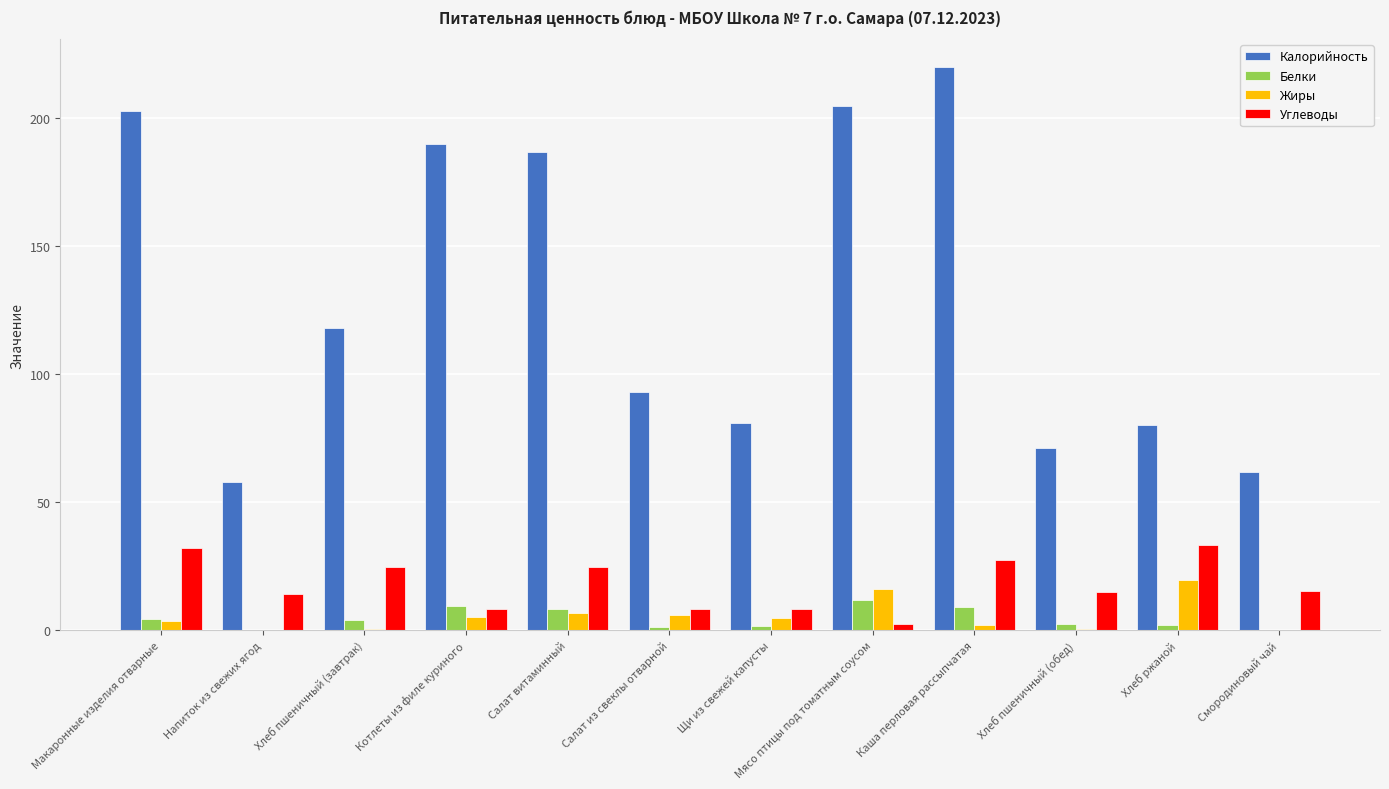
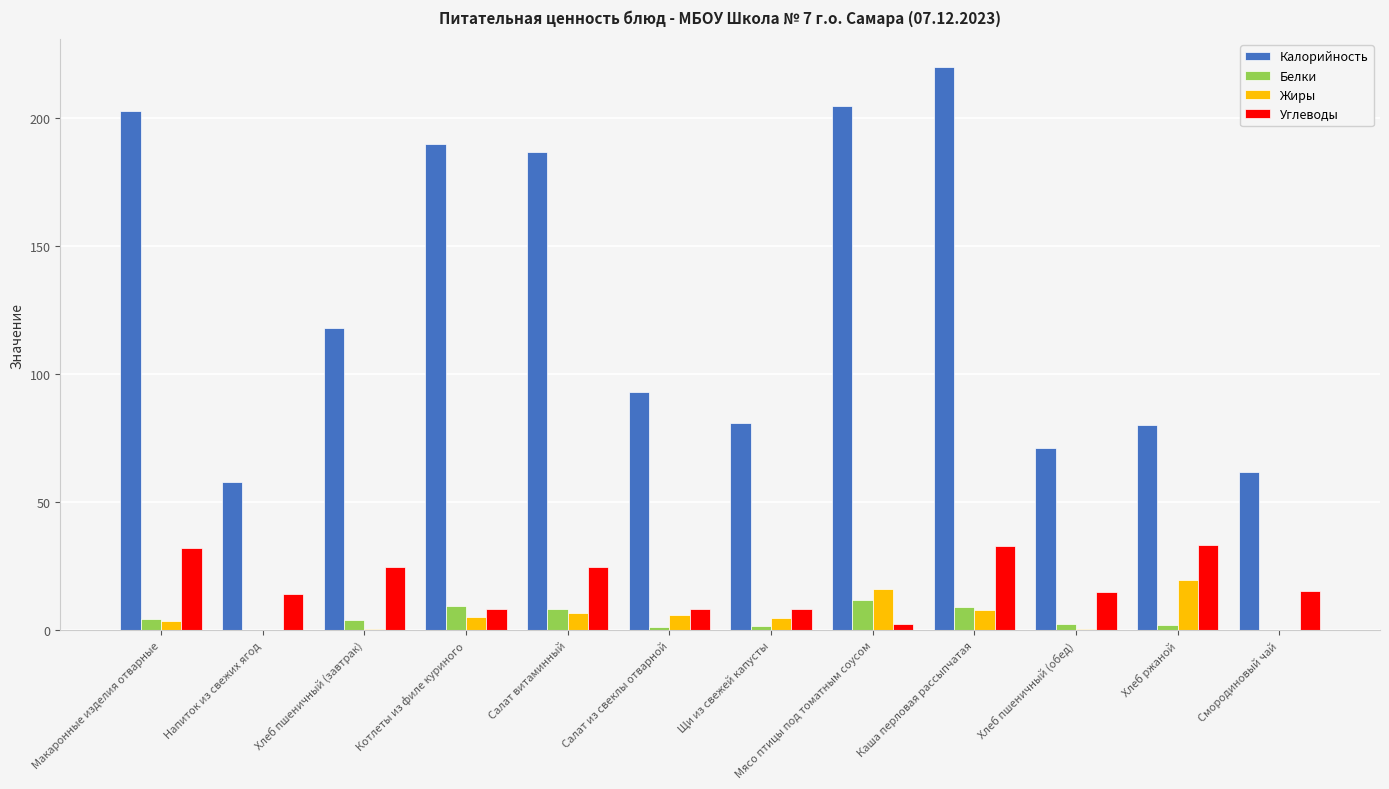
  {
    "Калорийность": {
      "Макаронные изделия отварные": 203,
      "Напиток из свежих ягод": 58,
      "Хлеб пшеничный (завтрак)": 118,
      "Котлеты из филе куриного": 190,
      "Салат витаминный": 187,
      "Салат из свеклы отварной": 93,
      "Щи из свежей капусты": 81,
      "Мясо птицы под томатным соусом": 205,
      "Каша перловая рассыпчатая": 220,
      "Хлеб пшеничный (обед)": 71,
      "Хлеб ржаной": 80,
      "Смородиновый чай": 62
    },
    "Белки": {
      "Макаронные изделия отварные": 4,
      "Хлеб пшеничный (завтрак)": 4,
      "Котлеты из филе куриного": 10,
      "Салат витаминный": 8,
      "Салат из свеклы отварной": 1,
      "Щи из свежей капусты": 2,
      "Мясо птицы под томатным соусом": 12,
      "Каша перловая рассыпчатая": 9,
      "Хлеб пшеничный (обед)": 2,
      "Хлеб ржаной": 2
    },
    "Жиры": {
      "Макаронные изделия отварные": 4,
      "Котлеты из филе куриного": 5,
      "Салат витаминный": 7,
      "Салат из свеклы отварной": 6,
      "Щи из свежей капусты": 5,
      "Мясо птицы под томатным соусом": 16,
-     "Каша перловая рассыпчатая": 2,
+     "Каша перловая рассыпчатая": 8,
      "Хлеб ржаной": 20
    },
    "Углеводы": {
      "Макаронные изделия отварные": 32,
      "Напиток из свежих ягод": 14,
      "Хлеб пшеничный (завтрак)": 25,
      "Котлеты из филе куриного": 8,
      "Салат витаминный": 25,
      "Салат из свеклы отварной": 8,
      "Щи из свежей капусты": 8,
      "Мясо птицы под томатным соусом": 2,
-     "Каша перловая рассыпчатая": 27,
+     "Каша перловая рассыпчатая": 33,
      "Хлеб пшеничный (обед)": 15,
      "Хлеб ржаной": 33,
      "Смородиновый чай": 15
    }
  }
